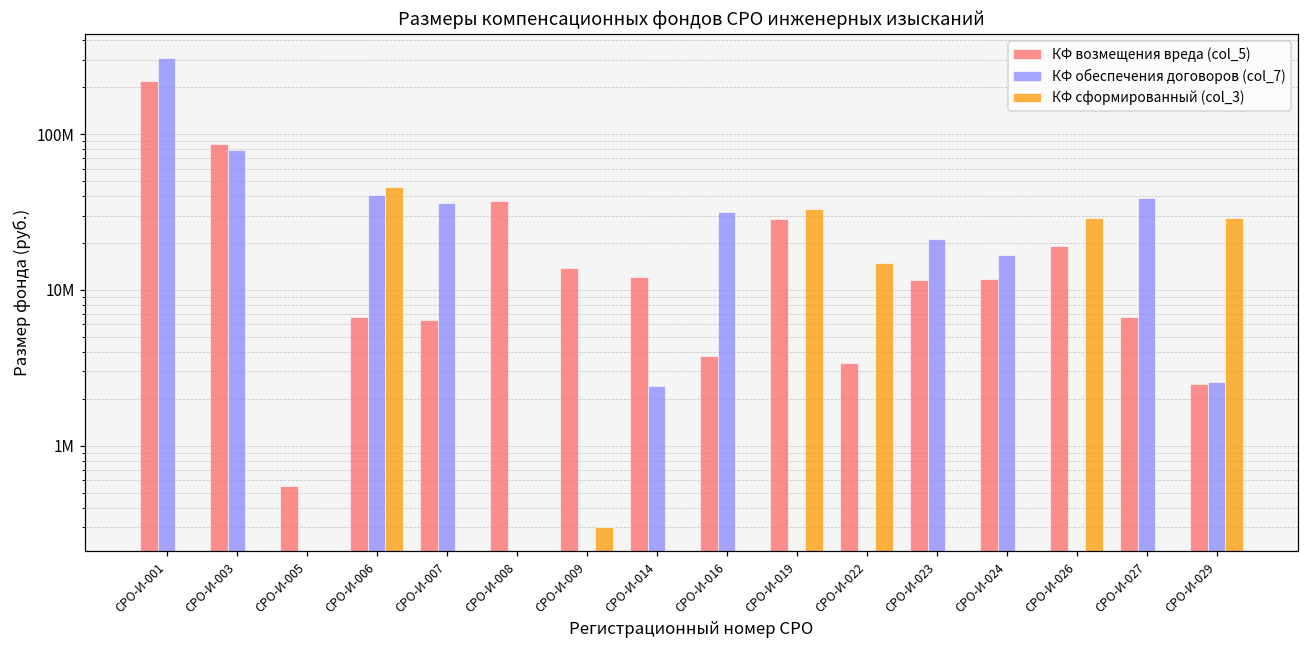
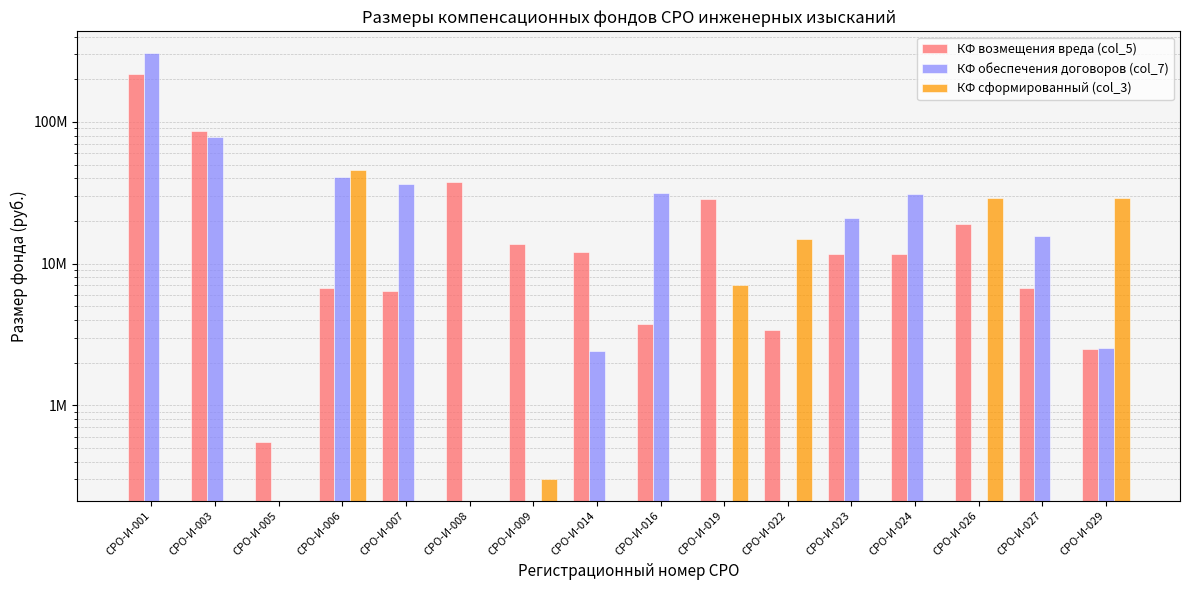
  {
    "КФ возмещения вреда (col_5)": {
      "СРО-И-001": 220000000,
      "СРО-И-003": 90000000,
      "СРО-И-005": 550000,
      "СРО-И-006": 7000000,
      "СРО-И-007": 6000000,
      "СРО-И-008": 37000000,
      "СРО-И-009": 14000000,
      "СРО-И-014": 12000000,
      "СРО-И-016": 3800000,
      "СРО-И-019": 29000000,
      "СРО-И-022": 3400000,
      "СРО-И-023": 12000000,
      "СРО-И-024": 12000000,
      "СРО-И-026": 19000000,
      "СРО-И-027": 7000000,
      "СРО-И-029": 2500000
    },
    "КФ обеспечения договоров (col_7)": {
      "СРО-И-001": 310000000,
      "СРО-И-003": 80000000,
      "СРО-И-006": 41000000,
      "СРО-И-007": 36000000,
      "СРО-И-014": 2400000,
      "СРО-И-016": 32000000,
      "СРО-И-023": 21000000,
-     "СРО-И-024": 17000000,
-     "СРО-И-027": 39000000,
+     "СРО-И-024": 31000000,
+     "СРО-И-027": 16000000,
      "СРО-И-029": 2600000
    },
    "КФ сформированный (col_3)": {
      "СРО-И-006": 45000000,
      "СРО-И-009": 300000,
-     "СРО-И-019": 33000000,
+     "СРО-И-019": 7000000,
      "СРО-И-022": 15000000,
      "СРО-И-026": 29000000,
      "СРО-И-029": 29000000
    }
  }
